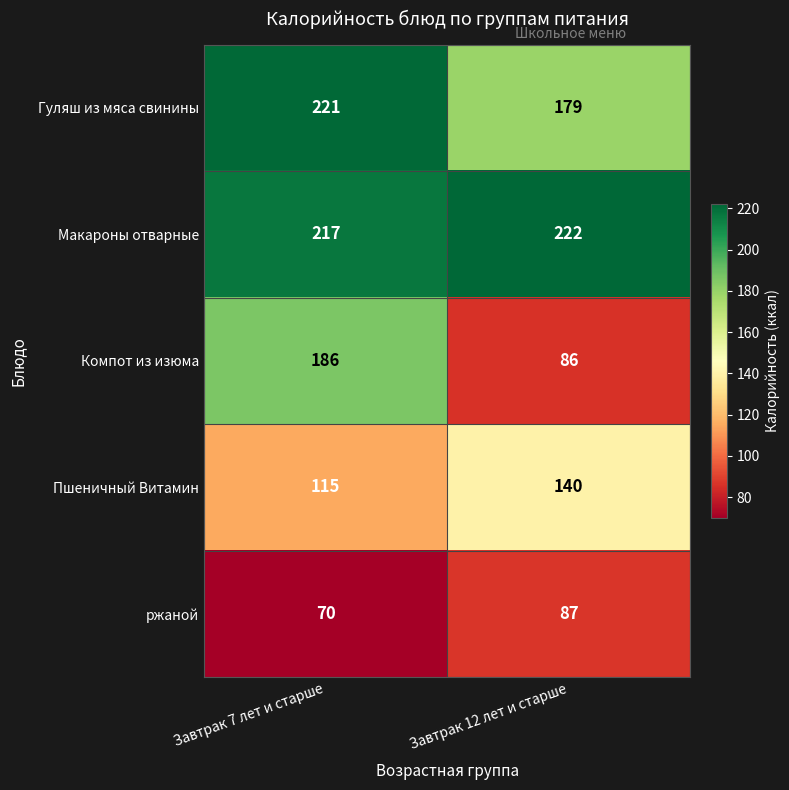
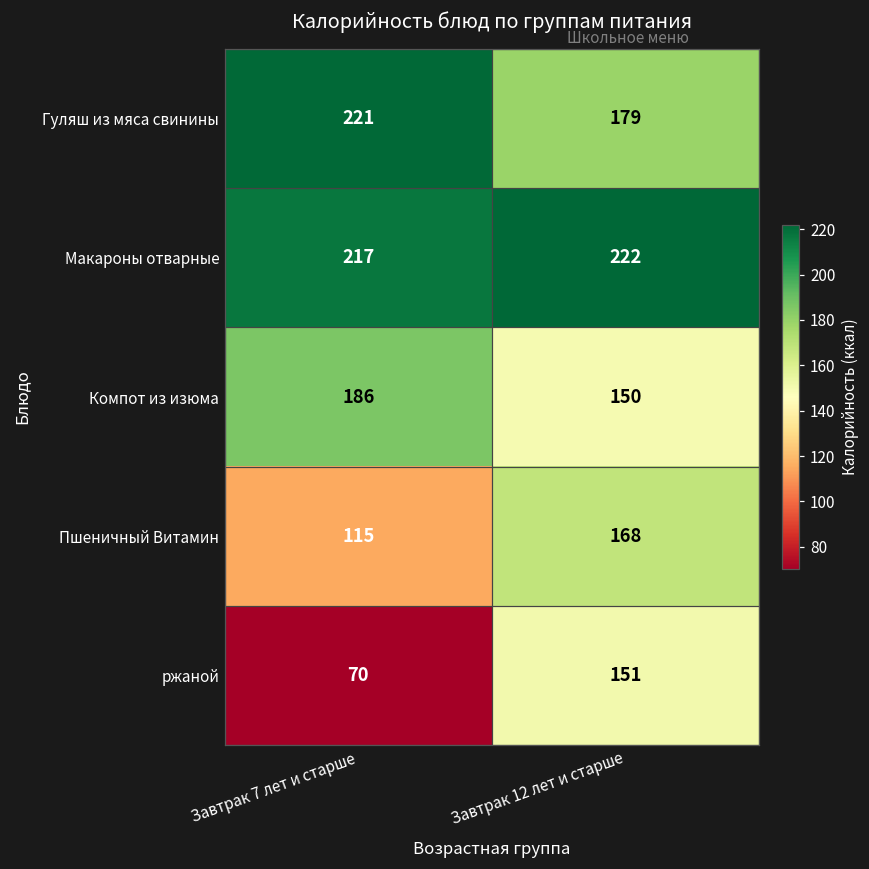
  {
    "Гуляш из мяса свинины": {
      "Завтрак 7 лет и старше": 221,
      "Завтрак 12 лет и старше": 179
    },
    "Макароны отварные": {
      "Завтрак 7 лет и старше": 217,
      "Завтрак 12 лет и старше": 222
    },
    "Компот из изюма": {
      "Завтрак 7 лет и старше": 186,
-     "Завтрак 12 лет и старше": 86
+     "Завтрак 12 лет и старше": 150
    },
    "Пшеничный Витамин": {
      "Завтрак 7 лет и старше": 115,
-     "Завтрак 12 лет и старше": 140
+     "Завтрак 12 лет и старше": 168
    },
    "ржаной": {
      "Завтрак 7 лет и старше": 70,
-     "Завтрак 12 лет и старше": 87
+     "Завтрак 12 лет и старше": 151
    }
  }
